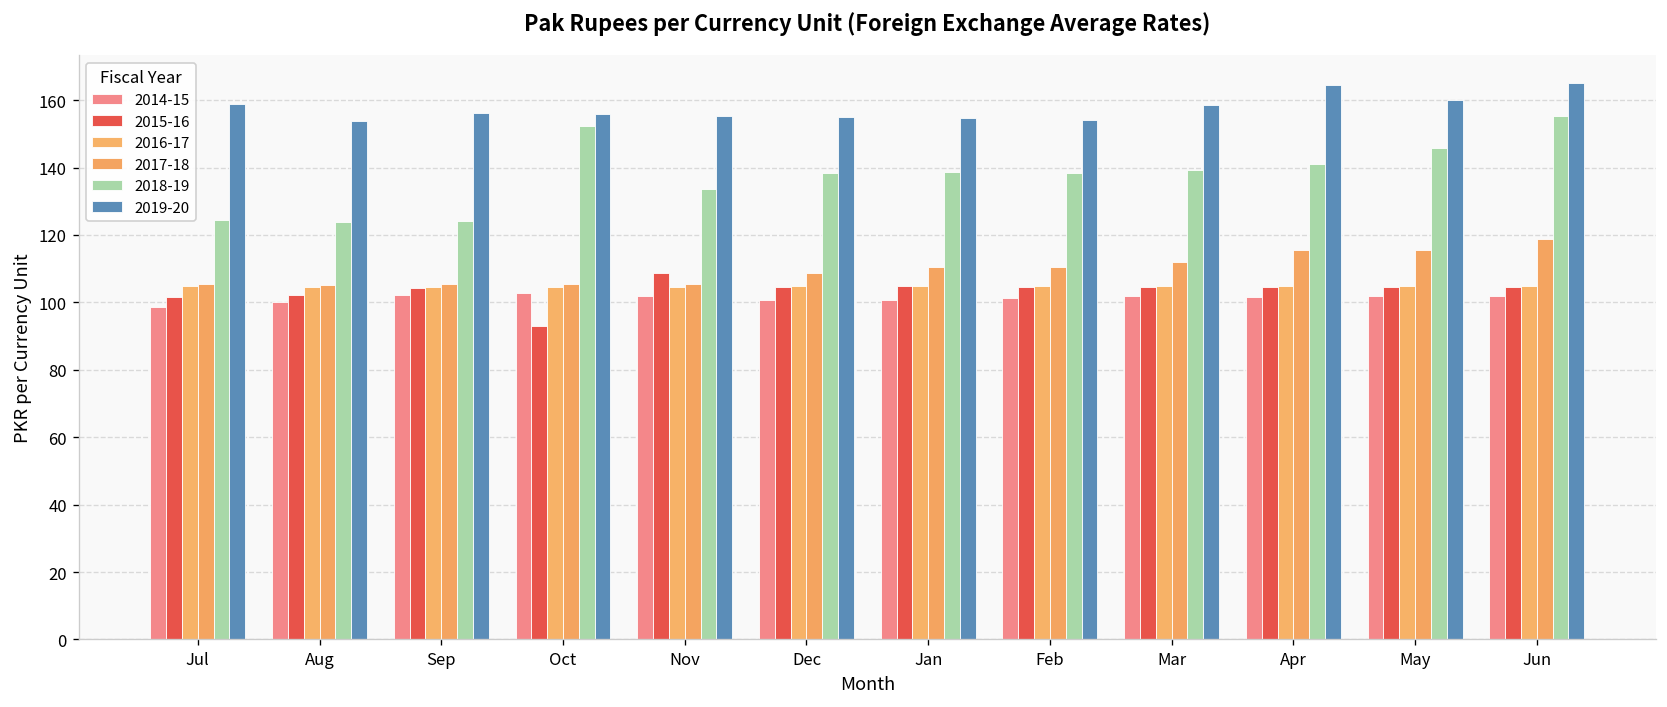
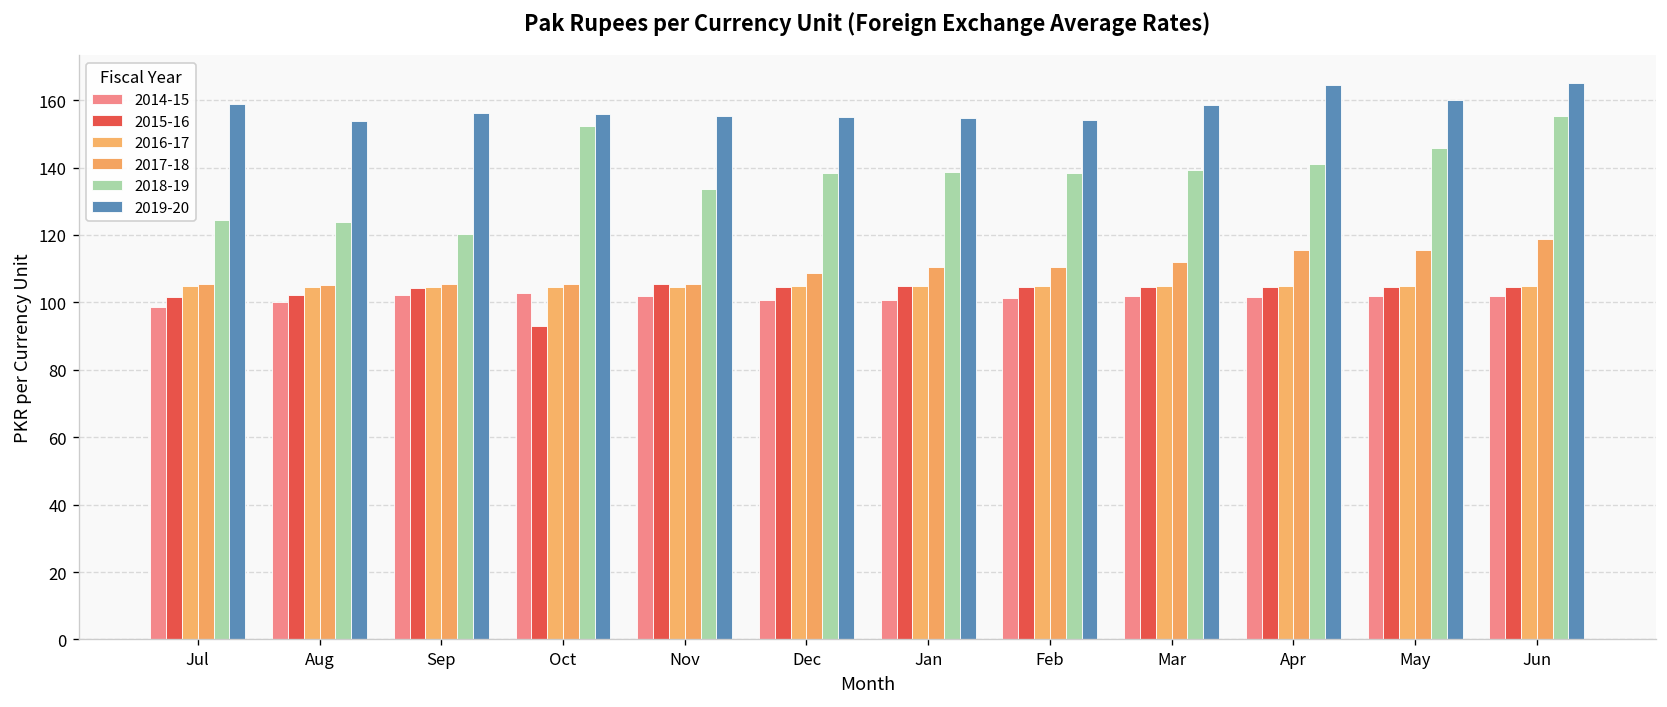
  {
    "2015-16": {
      "Jul": 102,
      "Aug": 102,
      "Sep": 104,
      "Oct": 93,
-     "Nov": 109,
+     "Nov": 105,
      "Dec": 105,
      "Jan": 105,
      "Feb": 105,
      "Mar": 105,
      "Apr": 105,
      "May": 105,
      "Jun": 105
    },
    "2018-19": {
      "Jul": 124,
      "Aug": 124,
-     "Sep": 124,
+     "Sep": 120,
      "Oct": 152,
      "Nov": 134,
      "Dec": 138,
      "Jan": 139,
      "Feb": 139,
      "Mar": 139,
      "Apr": 141,
      "May": 146,
      "Jun": 155
    },
    "2019-20": {
      "Jul": 159,
      "Aug": 154,
      "Sep": 156,
      "Oct": 156,
      "Nov": 155,
      "Dec": 155,
      "Jan": 155,
      "Feb": 154,
      "Mar": 158,
      "Apr": 164,
      "May": 160,
      "Jun": 165
    }
  }
